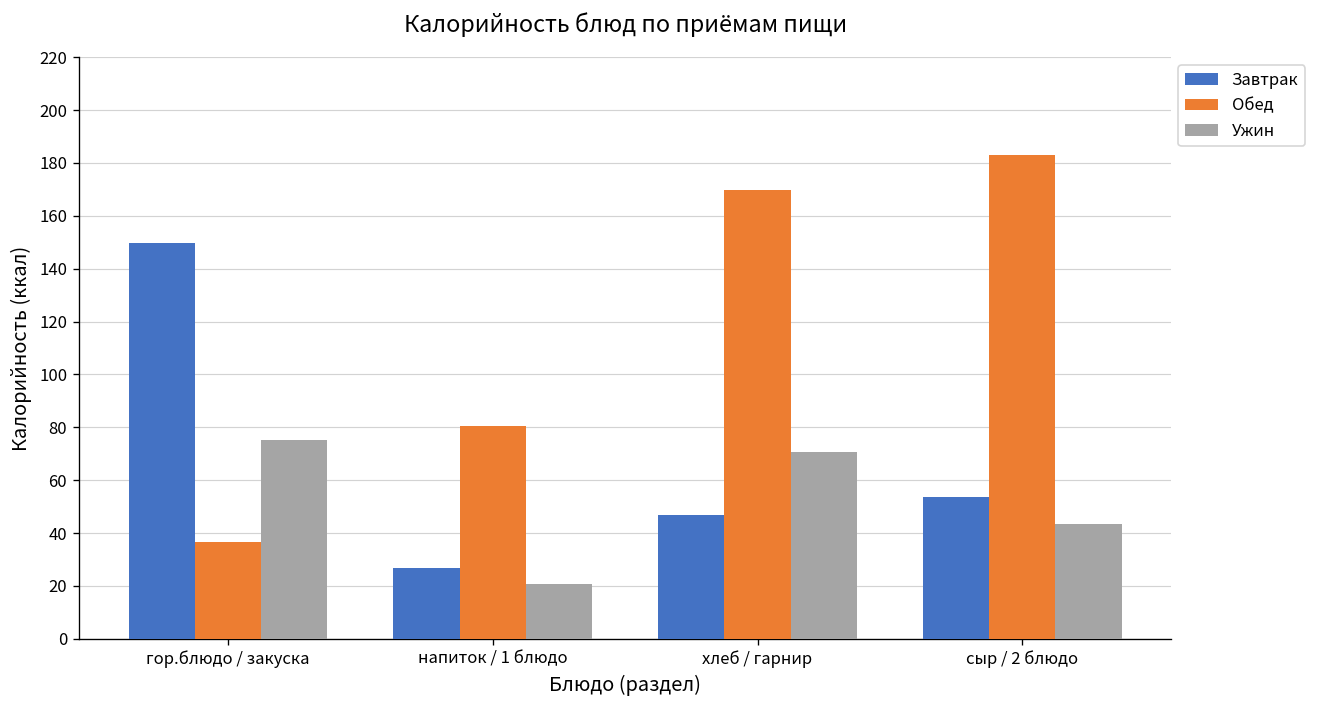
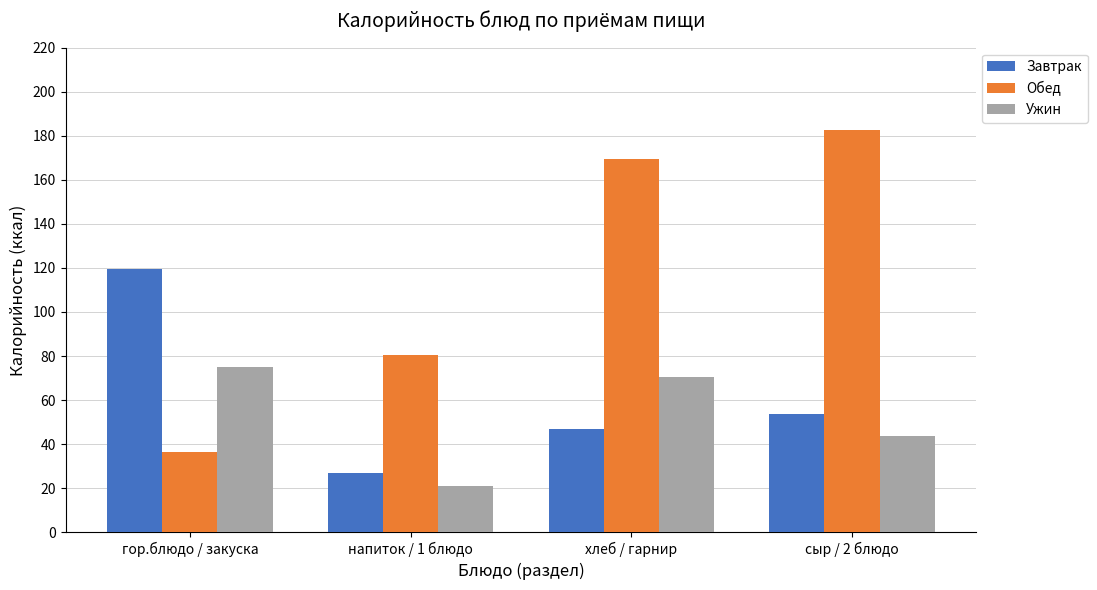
  {
    "Завтрак": {
-     "гор.блюдо / закуска": 150,
+     "гор.блюдо / закуска": 119,
      "напиток / 1 блюдо": 27,
      "хлеб / гарнир": 47,
      "сыр / 2 блюдо": 54
    },
    "Обед": {
      "гор.блюдо / закуска": 37,
      "напиток / 1 блюдо": 81,
      "хлеб / гарнир": 170,
      "сыр / 2 блюдо": 183
    },
    "Ужин": {
      "гор.блюдо / закуска": 75,
      "напиток / 1 блюдо": 21,
      "хлеб / гарнир": 71,
      "сыр / 2 блюдо": 44
    }
  }
